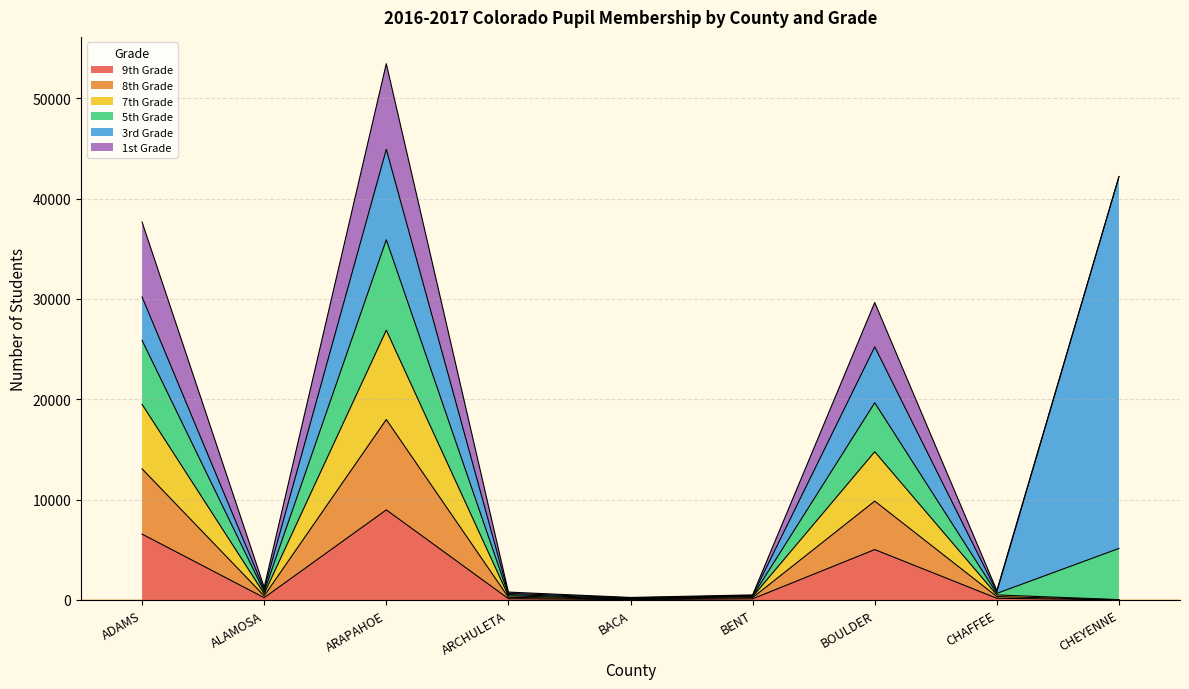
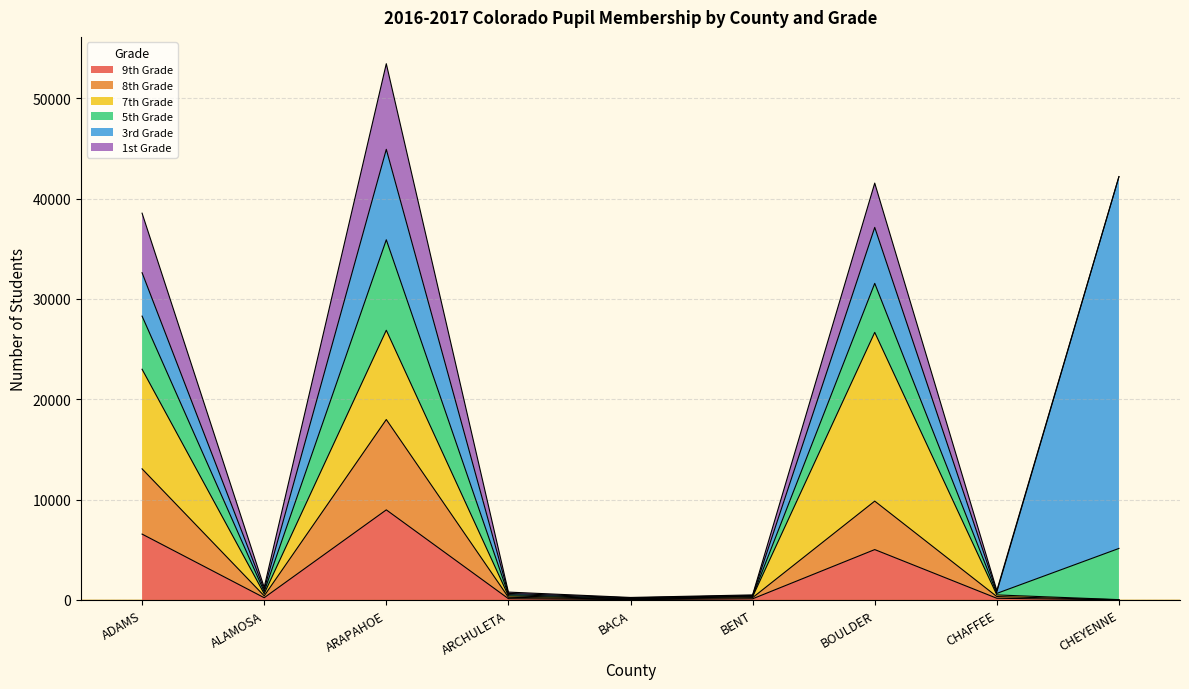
  {
    "7th Grade": {
-     "ADAMS": 6400,
+     "ADAMS": 9900,
      "ARAPAHOE": 8900,
-     "BOULDER": 4900
+     "BOULDER": 16800
    },
    "5th Grade": {
-     "ADAMS": 6400,
+     "ADAMS": 5300,
      "ARAPAHOE": 9000,
      "BOULDER": 4900,
      "CHEYENNE": 5100
    },
    "3rd Grade": {
      "ADAMS": 4300,
      "ARAPAHOE": 9000,
      "BOULDER": 5600
    },
    "1st Grade": {
-     "ADAMS": 7500,
+     "ADAMS": 5900,
      "ARAPAHOE": 8500,
      "BOULDER": 4400
    }
  }
